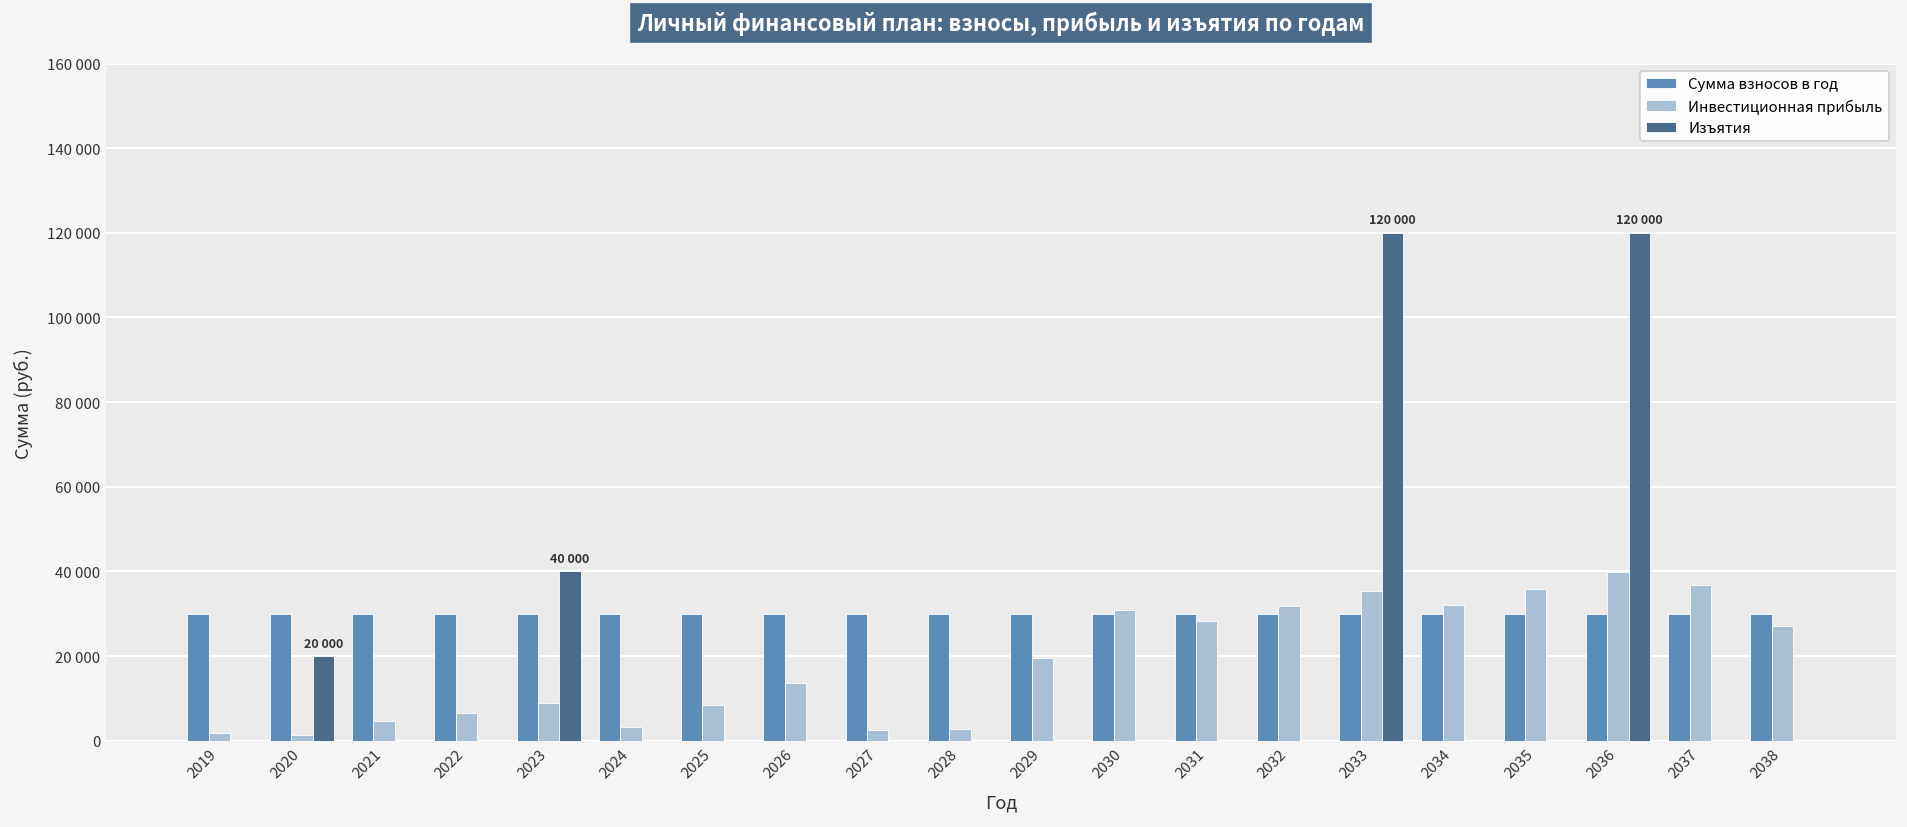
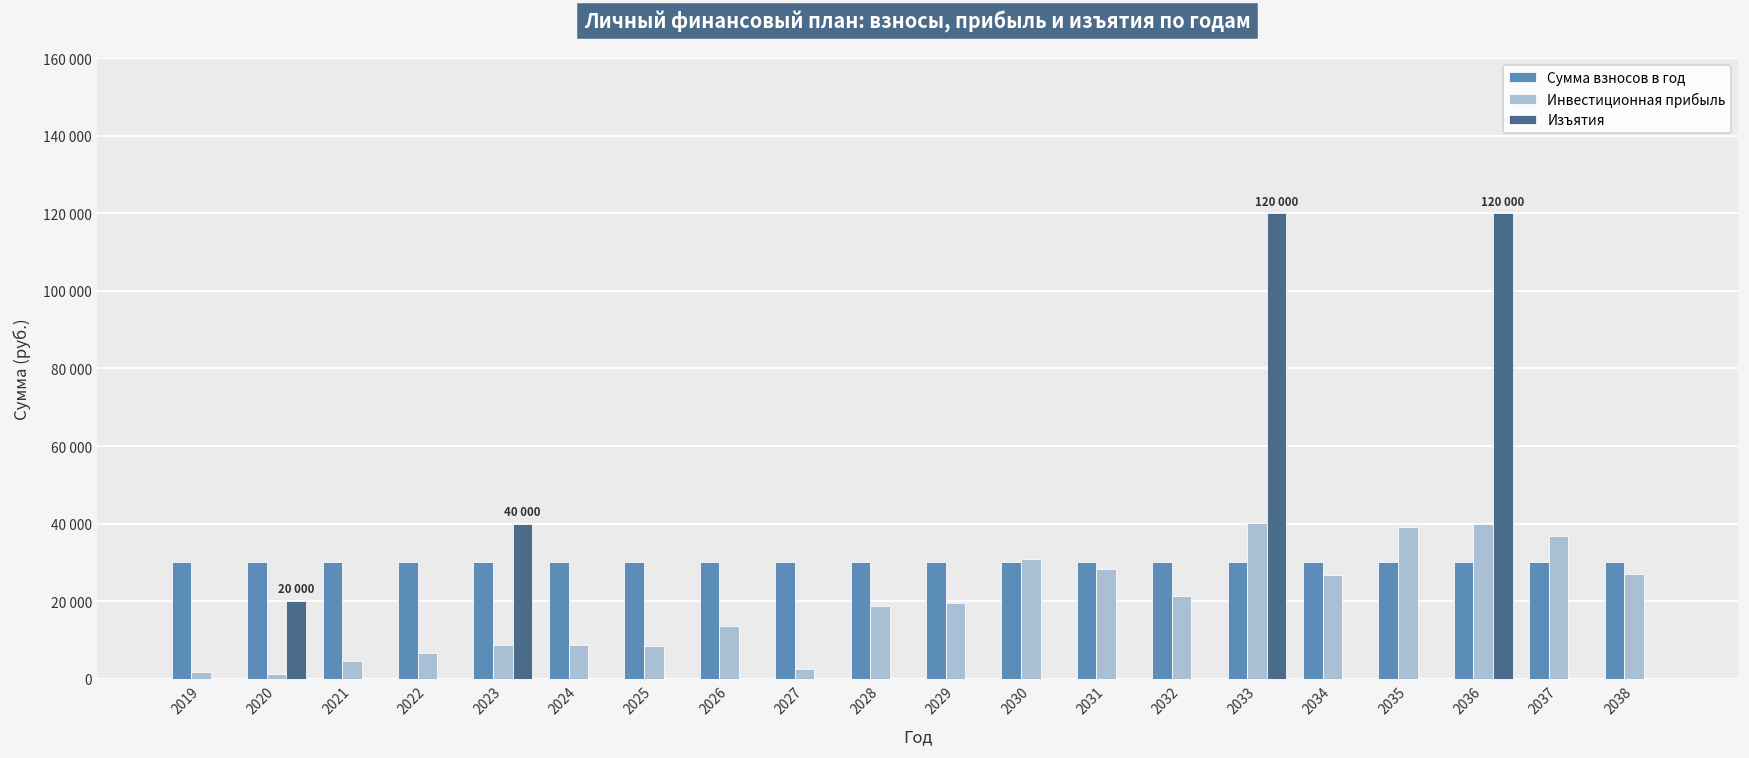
  {
    "Инвестиционная прибыль": {
      "2019": 2000,
      "2020": 1000,
      "2021": 5000,
      "2022": 7000,
      "2023": 9000,
-     "2024": 3000,
+     "2024": 9000,
      "2025": 8000,
      "2026": 14000,
      "2027": 2000,
-     "2028": 3000,
+     "2028": 19000,
      "2029": 20000,
      "2030": 31000,
      "2031": 28000,
-     "2032": 32000,
-     "2033": 35000,
-     "2034": 32000,
-     "2035": 36000,
+     "2032": 21000,
+     "2033": 40000,
+     "2034": 27000,
+     "2035": 39000,
      "2036": 40000,
      "2037": 37000,
      "2038": 27000
    }
  }
